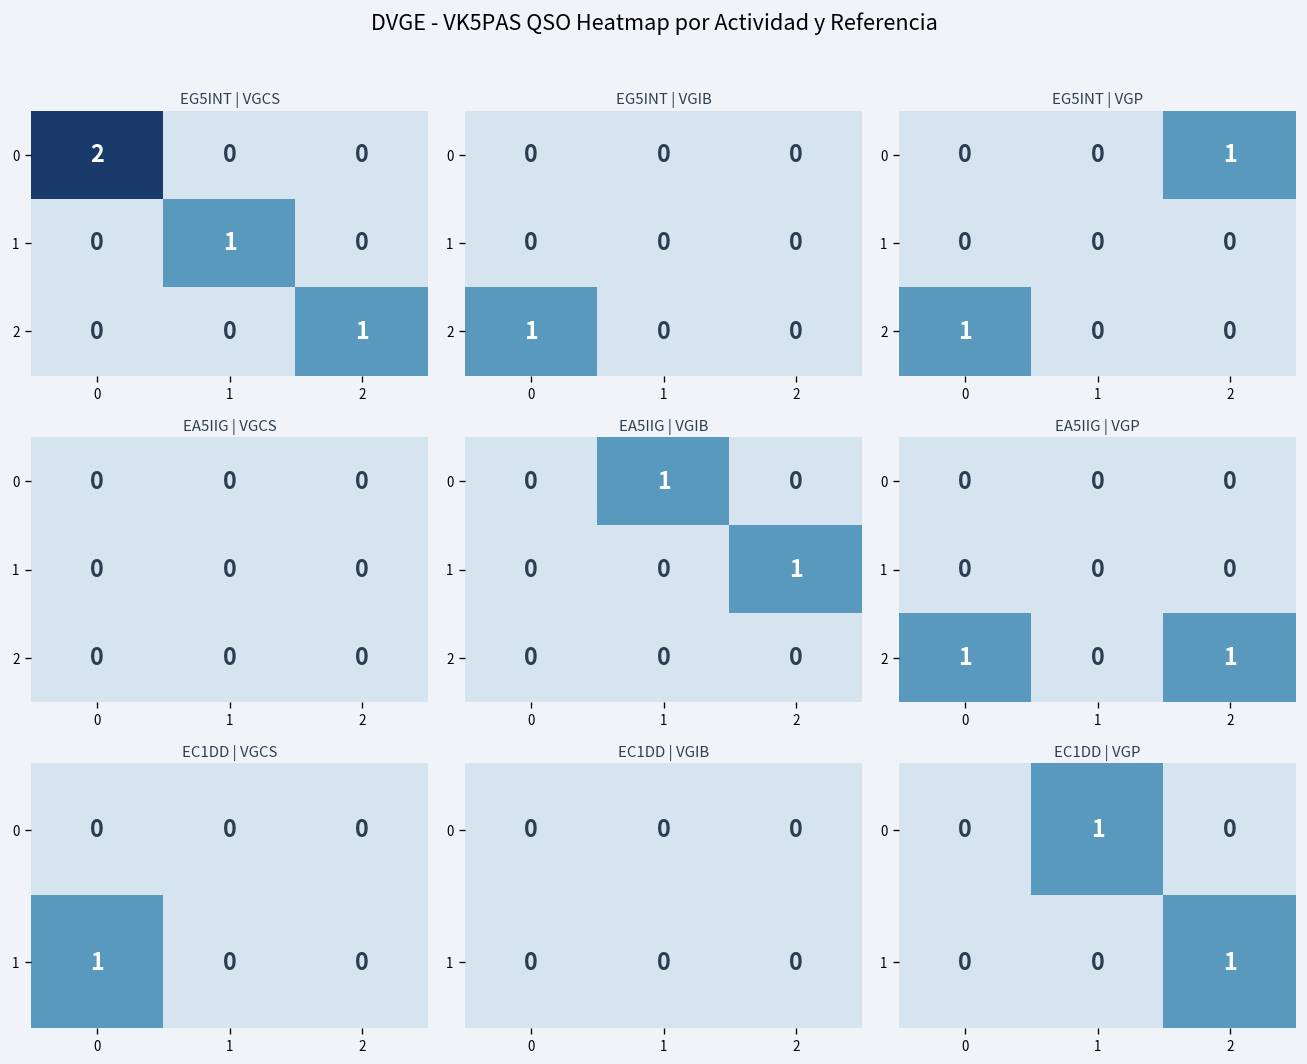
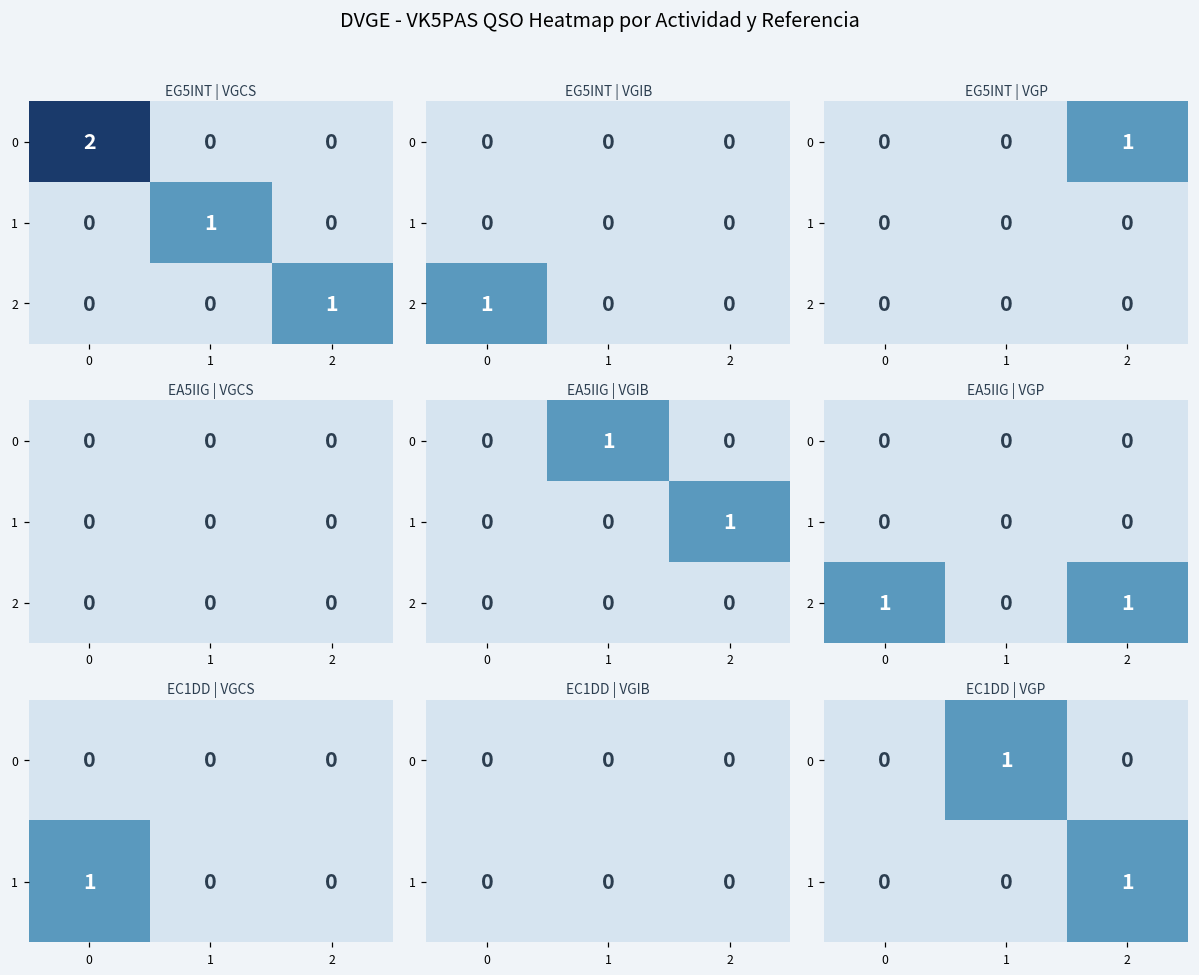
  {
    "EG5INT | VGCS": {
      "0": {
        "0": 2,
        "1": 0,
        "2": 0
      },
      "1": {
        "0": 0,
        "1": 1,
        "2": 0
      },
      "2": {
        "0": 0,
        "1": 0,
        "2": 1
      }
    },
    "EG5INT | VGIB": {
      "0": {
        "0": 0,
        "1": 0,
        "2": 0
      },
      "1": {
        "0": 0,
        "1": 0,
        "2": 0
      },
      "2": {
        "0": 1,
        "1": 0,
        "2": 0
      }
    },
    "EG5INT | VGP": {
      "0": {
        "0": 0,
        "1": 0,
        "2": 1
      },
      "1": {
        "0": 0,
        "1": 0,
        "2": 0
      },
      "2": {
-       "0": 1,
+       "0": 0,
        "1": 0,
        "2": 0
      }
    },
    "EA5IIG | VGCS": {
      "0": {
        "0": 0,
        "1": 0,
        "2": 0
      },
      "1": {
        "0": 0,
        "1": 0,
        "2": 0
      },
      "2": {
        "0": 0,
        "1": 0,
        "2": 0
      }
    },
    "EA5IIG | VGIB": {
      "0": {
        "0": 0,
        "1": 1,
        "2": 0
      },
      "1": {
        "0": 0,
        "1": 0,
        "2": 1
      },
      "2": {
        "0": 0,
        "1": 0,
        "2": 0
      }
    },
    "EA5IIG | VGP": {
      "0": {
        "0": 0,
        "1": 0,
        "2": 0
      },
      "1": {
        "0": 0,
        "1": 0,
        "2": 0
      },
      "2": {
        "0": 1,
        "1": 0,
        "2": 1
      }
    },
    "EC1DD | VGCS": {
      "0": {
        "0": 0,
        "1": 0,
        "2": 0
      },
      "1": {
        "0": 1,
        "1": 0,
        "2": 0
      }
    },
    "EC1DD | VGIB": {
      "0": {
        "0": 0,
        "1": 0,
        "2": 0
      },
      "1": {
        "0": 0,
        "1": 0,
        "2": 0
      }
    },
    "EC1DD | VGP": {
      "0": {
        "0": 0,
        "1": 1,
        "2": 0
      },
      "1": {
        "0": 0,
        "1": 0,
        "2": 1
      }
    }
  }
